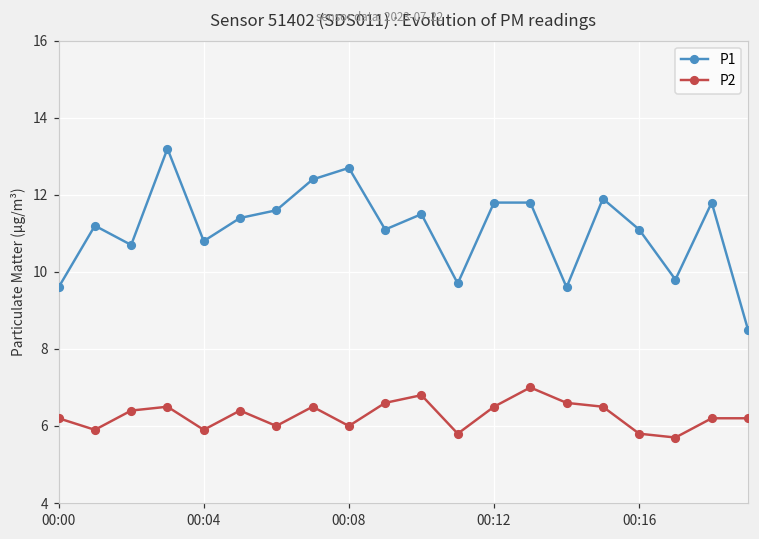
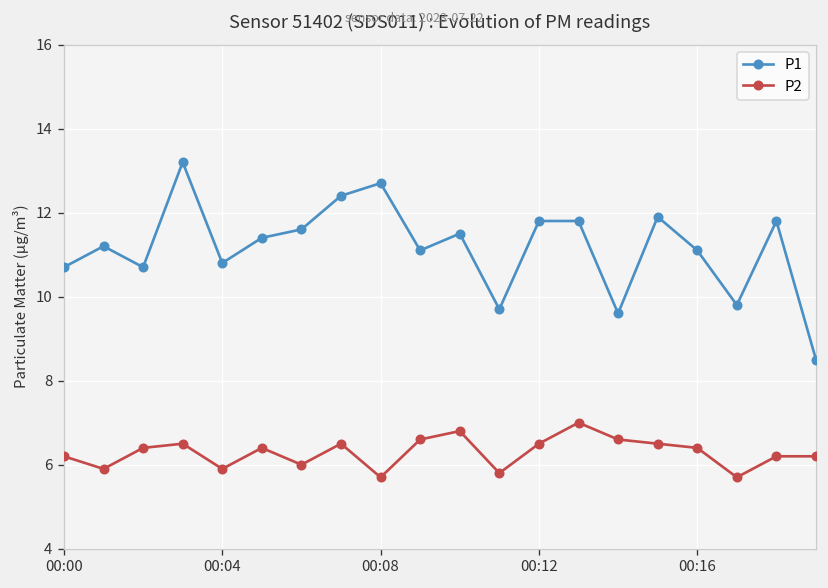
  {
    "P1": {
-     "00:00": 9.6,
+     "00:00": 10.7,
      "00:04": 10.8,
      "00:08": 12.7,
      "00:12": 11.8,
      "00:16": 11.1
    },
    "P2": {
      "00:00": 6.2,
      "00:04": 5.9,
-     "00:08": 6.0,
+     "00:08": 5.7,
      "00:12": 6.5,
-     "00:16": 5.8
+     "00:16": 6.4
    }
  }
